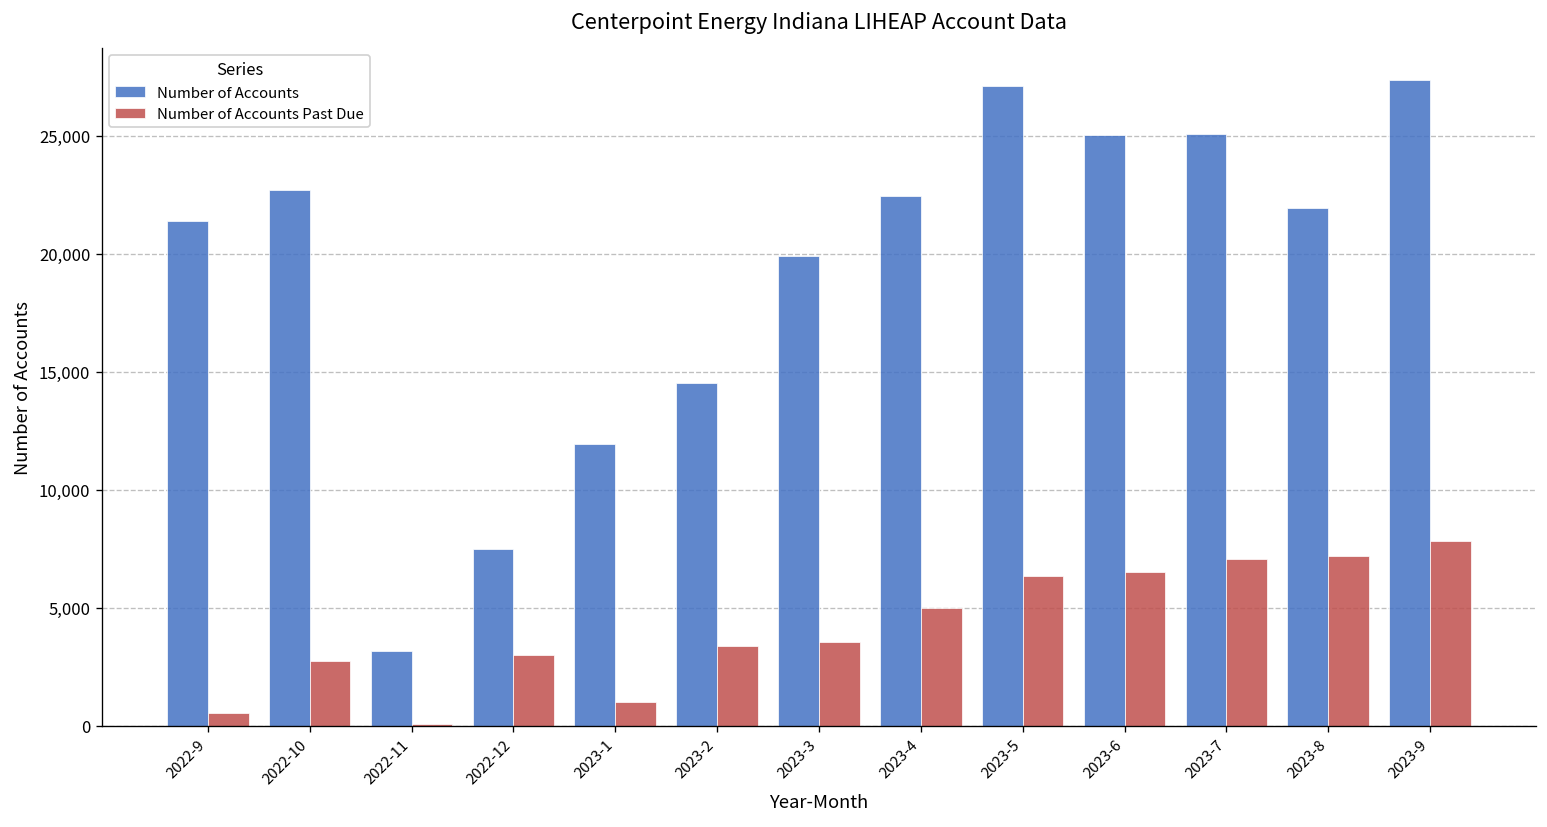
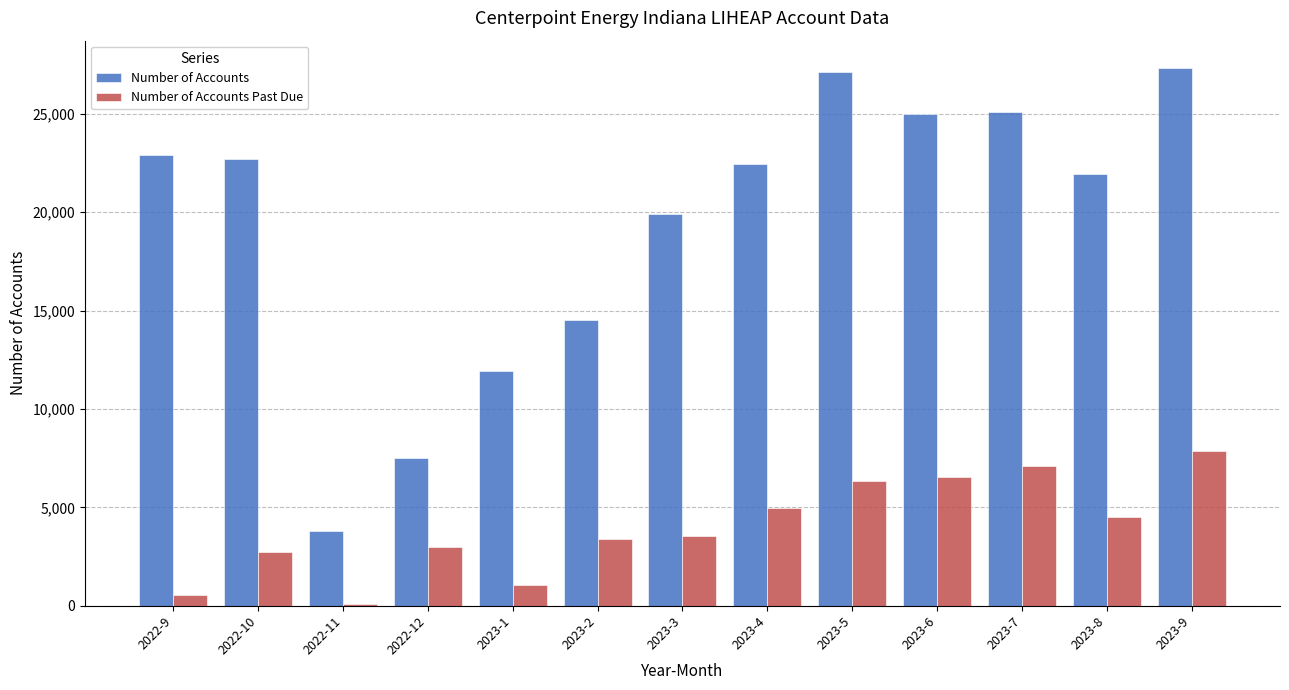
  {
    "Number of Accounts": {
-     "2022-9": "21,400",
+     "2022-9": "22,900",
      "2022-10": "22,700",
-     "2022-11": "3,200",
+     "2022-11": "3,800",
      "2022-12": "7,500",
      "2023-1": "12,000",
      "2023-2": "14,500",
      "2023-3": "19,900",
      "2023-4": "22,400",
      "2023-5": "27,100",
      "2023-6": "25,000",
      "2023-7": "25,100",
      "2023-8": "21,900",
      "2023-9": "27,300"
    },
    "Number of Accounts Past Due": {
      "2022-9": "500",
      "2022-10": "2,700",
      "2022-12": "3,000",
      "2023-1": "1,000",
      "2023-2": "3,400",
      "2023-3": "3,600",
      "2023-4": "5,000",
      "2023-5": "6,300",
      "2023-6": "6,500",
      "2023-7": "7,100",
-     "2023-8": "7,200",
+     "2023-8": "4,500",
      "2023-9": "7,800"
    }
  }
